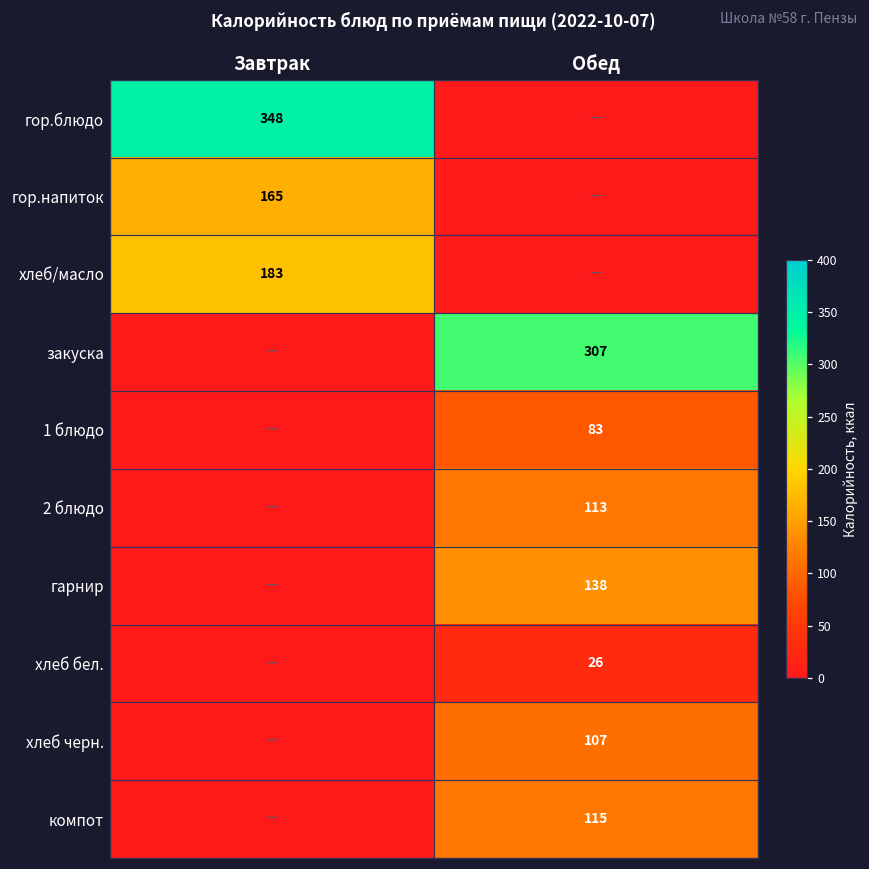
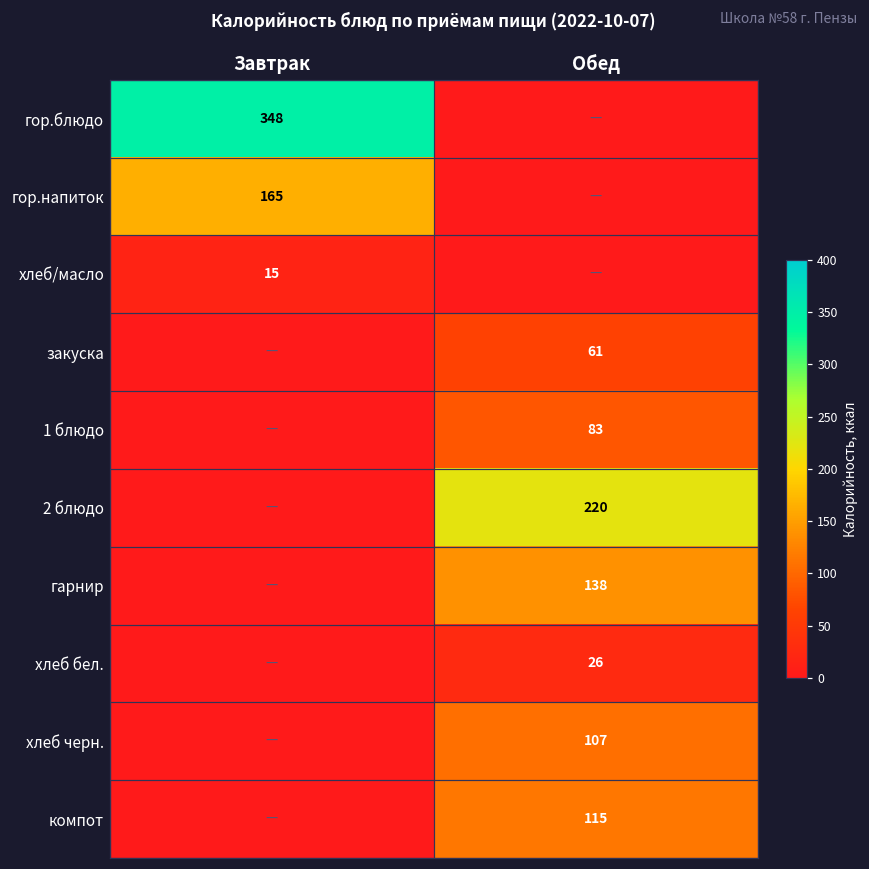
  {
    "гор.блюдо": {
      "Завтрак": 348
    },
    "гор.напиток": {
      "Завтрак": 165
    },
    "хлеб/масло": {
-     "Завтрак": 183
+     "Завтрак": 15
    },
    "закуска": {
-     "Обед": 307
+     "Обед": 61
    },
    "1 блюдо": {
      "Обед": 83
    },
    "2 блюдо": {
-     "Обед": 113
+     "Обед": 220
    },
    "гарнир": {
      "Обед": 138
    },
    "хлеб бел.": {
      "Обед": 26
    },
    "хлеб черн.": {
      "Обед": 107
    },
    "компот": {
      "Обед": 115
    }
  }
